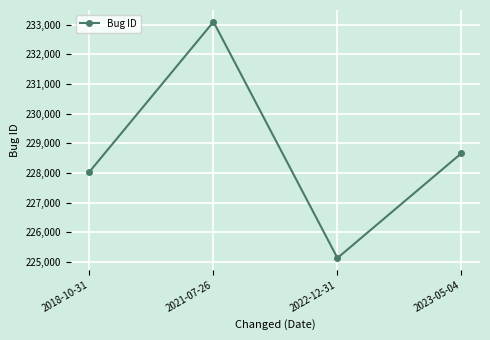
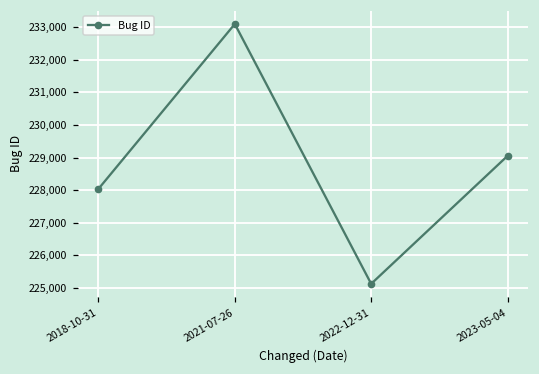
  {
    "2018-10-31": "228,000",
    "2021-07-26": "233,100",
    "2022-12-31": "225,100",
-   "2023-05-04": "228,700"
+   "2023-05-04": "229,100"
  }
